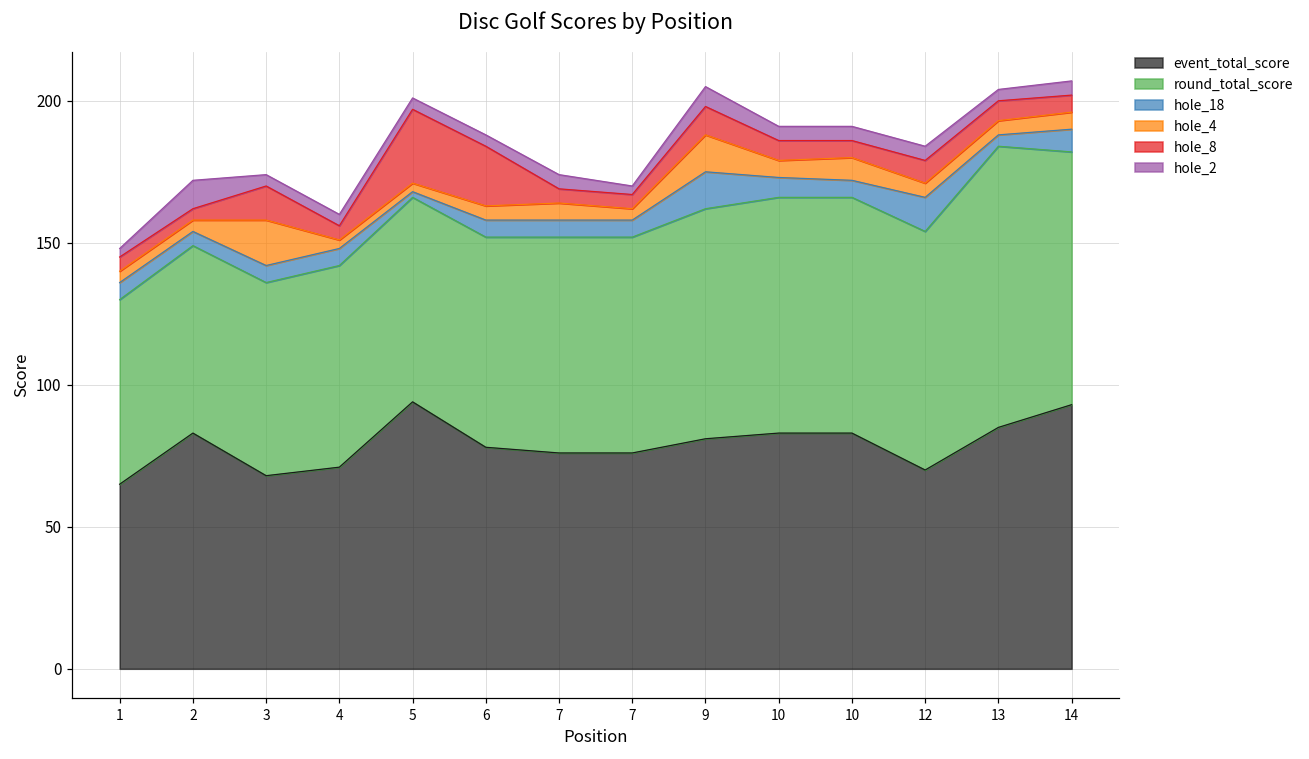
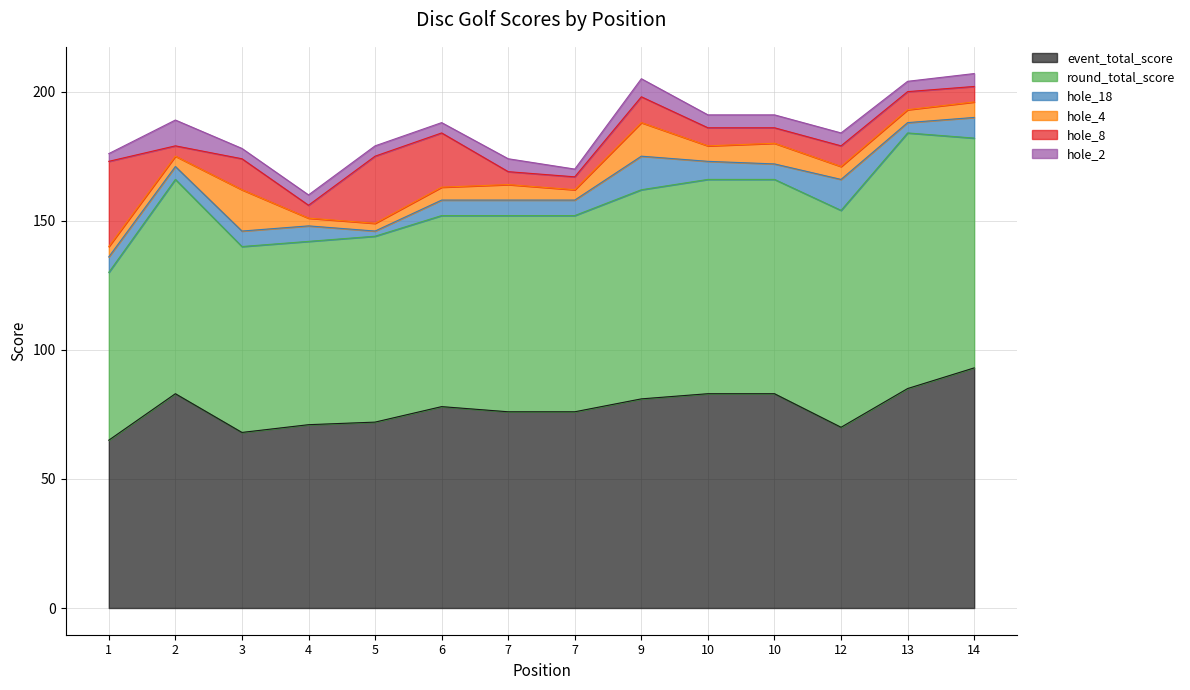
  {
    "event_total_score": {
      "1": 65,
      "2": 83,
      "3": 68,
      "4": 71,
-     "5": 94,
+     "5": 72,
      "6": 78,
      "9": 81,
      "12": 70,
      "13": 85,
      "14": 93
    },
    "round_total_score": {
      "1": 65,
-     "2": 66,
-     "3": 68,
+     "2": 83,
+     "3": 72,
      "4": 71,
      "5": 72,
      "6": 74,
      "9": 81,
      "12": 84,
      "13": 99,
      "14": 89
    },
    "hole_18": {
      "1": 6,
      "2": 5,
      "3": 6,
      "4": 6,
      "5": 2,
      "6": 6,
      "9": 13,
      "12": 12,
      "13": 4,
      "14": 8
    },
    "hole_4": {
      "1": 4,
      "2": 4,
      "3": 16,
      "4": 3,
      "5": 3,
      "6": 5,
      "9": 13,
      "12": 5,
      "13": 5,
      "14": 6
    },
    "hole_8": {
-     "1": 5,
+     "1": 33,
      "2": 4,
      "3": 12,
      "4": 5,
      "5": 26,
      "6": 21,
      "9": 10,
      "12": 8,
      "13": 7,
      "14": 6
    },
    "hole_2": {
      "1": 3,
      "2": 10,
      "3": 4,
      "4": 4,
      "5": 4,
      "6": 4,
      "9": 7,
      "12": 5,
      "13": 4,
      "14": 5
    }
  }
